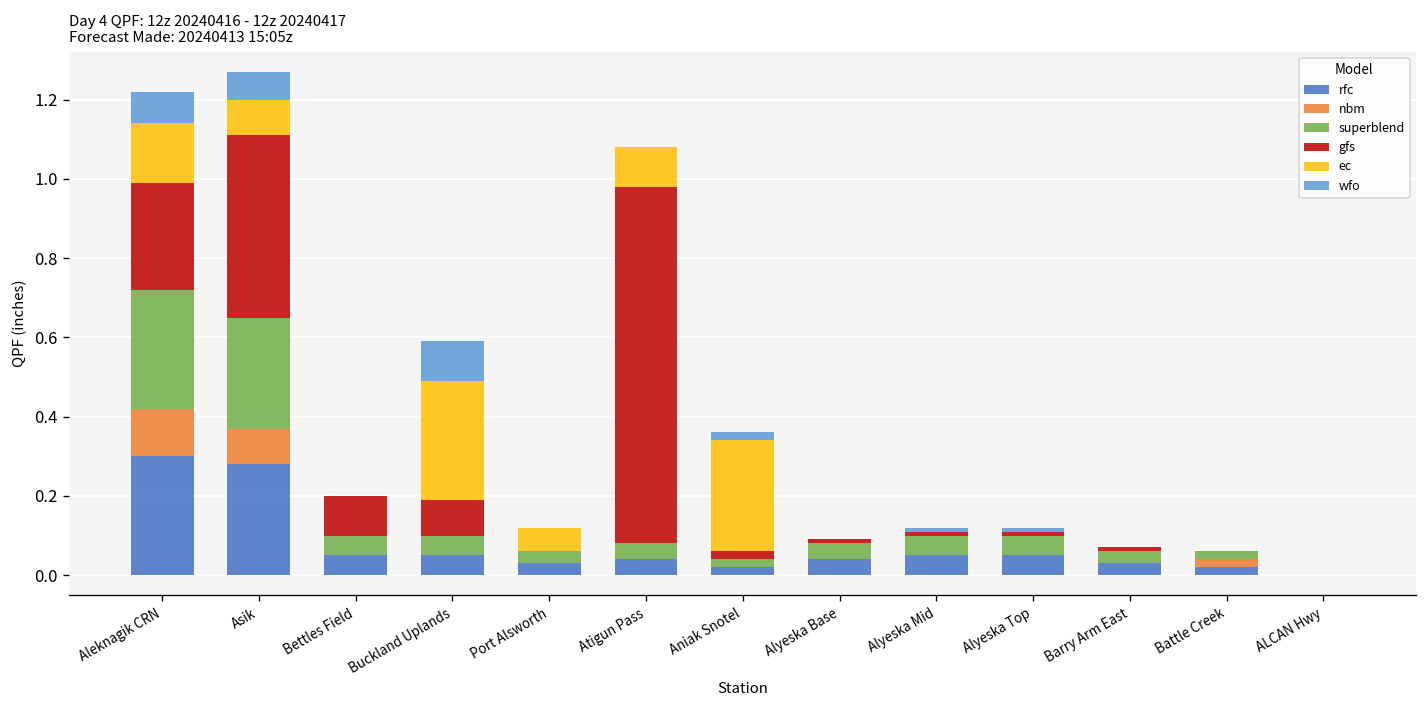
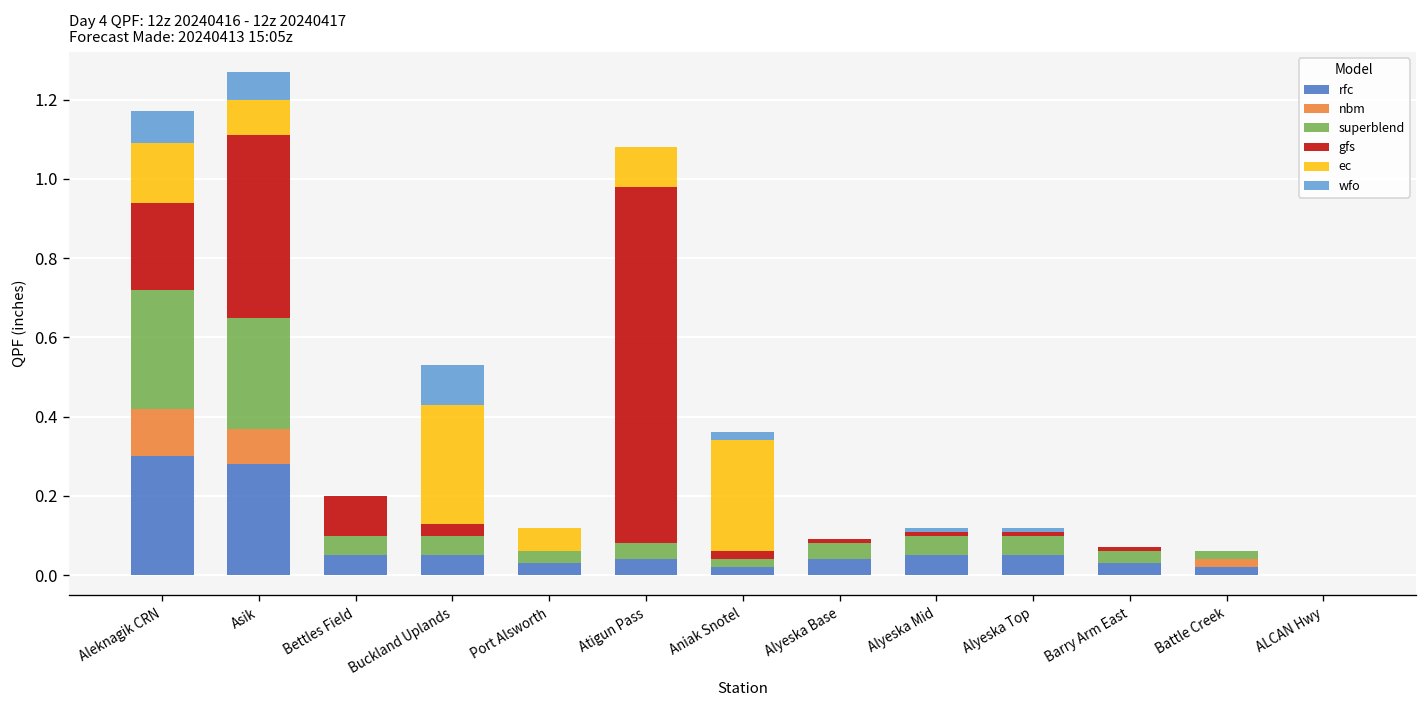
  {
    "nbm": {
      "Aleknagik CRN": 0.12,
      "Asik": 0.09,
      "Bettles Field": 0.00,
      "Buckland Uplands": 0.00,
      "Port Alsworth": 0.00,
      "Atigun Pass": 0.00,
      "Aniak Snotel": 0.00,
      "Alyeska Base": 0.00,
      "Alyeska Mid": 0.00,
      "Alyeska Top": 0.00,
      "Barry Arm East": 0.00,
      "Battle Creek": 0.02,
      "ALCAN Hwy": 0.00
    },
    "superblend": {
      "Aleknagik CRN": 0.30,
      "Asik": 0.28,
      "Bettles Field": 0.05,
      "Buckland Uplands": 0.05,
      "Port Alsworth": 0.03,
      "Atigun Pass": 0.04,
      "Aniak Snotel": 0.02,
      "Alyeska Base": 0.04,
      "Alyeska Mid": 0.05,
      "Alyeska Top": 0.05,
      "Barry Arm East": 0.03,
      "Battle Creek": 0.02,
      "ALCAN Hwy": 0.00
    },
    "gfs": {
-     "Aleknagik CRN": 0.27,
+     "Aleknagik CRN": 0.22,
      "Asik": 0.46,
      "Bettles Field": 0.10,
-     "Buckland Uplands": 0.09,
+     "Buckland Uplands": 0.03,
      "Port Alsworth": 0.00,
      "Atigun Pass": 0.90,
      "Aniak Snotel": 0.02,
      "Alyeska Base": 0.01,
      "Alyeska Mid": 0.01,
      "Alyeska Top": 0.01,
      "Barry Arm East": 0.01,
      "Battle Creek": 0.00,
      "ALCAN Hwy": 0.00
    },
    "ec": {
      "Aleknagik CRN": 0.15,
      "Asik": 0.09,
      "Bettles Field": 0.00,
      "Buckland Uplands": 0.30,
      "Port Alsworth": 0.06,
      "Atigun Pass": 0.10,
      "Aniak Snotel": 0.28,
      "Alyeska Base": 0.00,
      "Alyeska Mid": 0.00,
      "Alyeska Top": 0.00,
      "Barry Arm East": 0.00,
      "Battle Creek": 0.00,
      "ALCAN Hwy": 0.00
    }
  }
